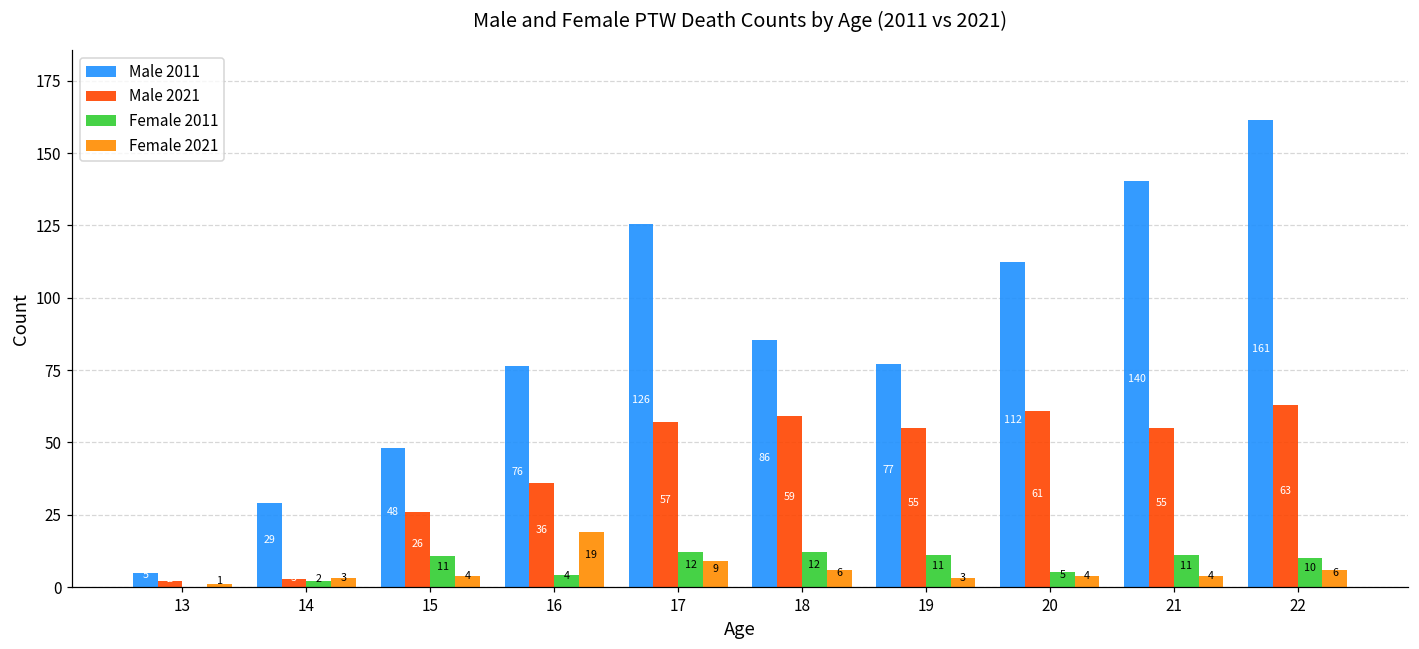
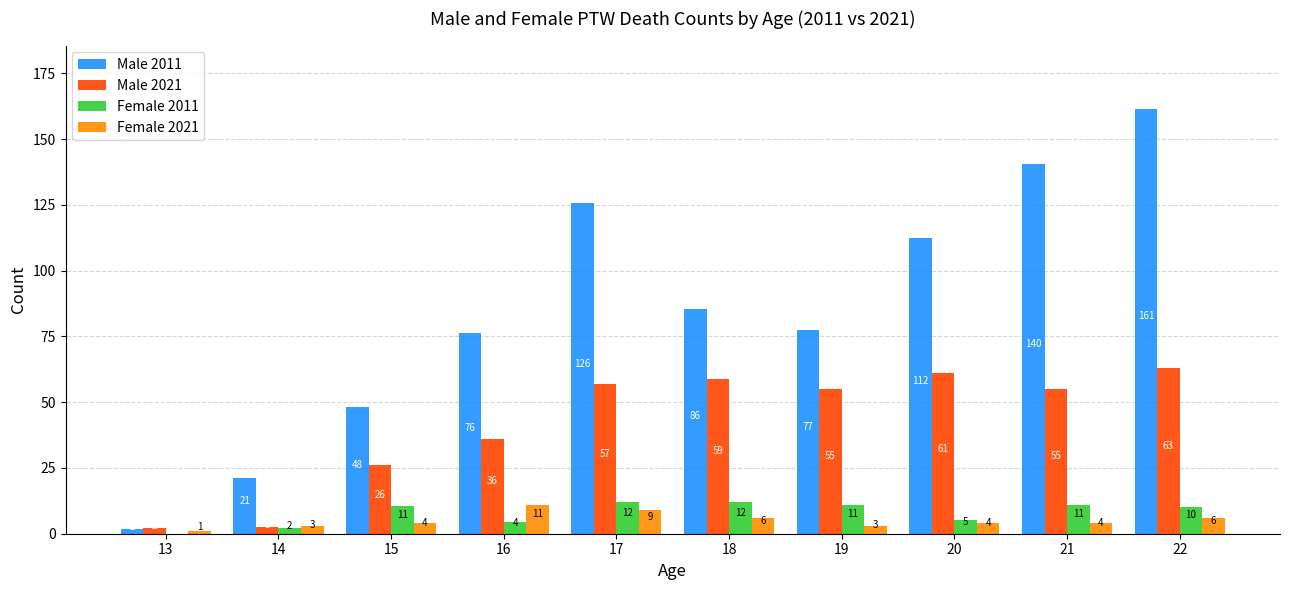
  {
    "Male 2011": {
-     "13": 5,
-     "14": 29,
+     "13": 2,
+     "14": 21,
      "15": 48,
      "16": 76,
      "17": 126,
      "18": 86,
      "19": 77,
      "20": 112,
      "21": 140,
      "22": 161
    },
    "Male 2021": {
      "15": 26,
      "16": 36,
      "17": 57,
      "18": 59,
      "19": 55,
      "20": 61,
      "21": 55,
      "22": 63
    },
    "Female 2011": {
      "14": 2,
      "15": 11,
      "16": 4,
      "17": 12,
      "18": 12,
      "19": 11,
      "20": 5,
      "21": 11,
      "22": 10
    },
    "Female 2021": {
      "13": 1,
      "14": 3,
      "15": 4,
-     "16": 19,
+     "16": 11,
      "17": 9,
      "18": 6,
      "19": 3,
      "20": 4,
      "21": 4,
      "22": 6
    }
  }
